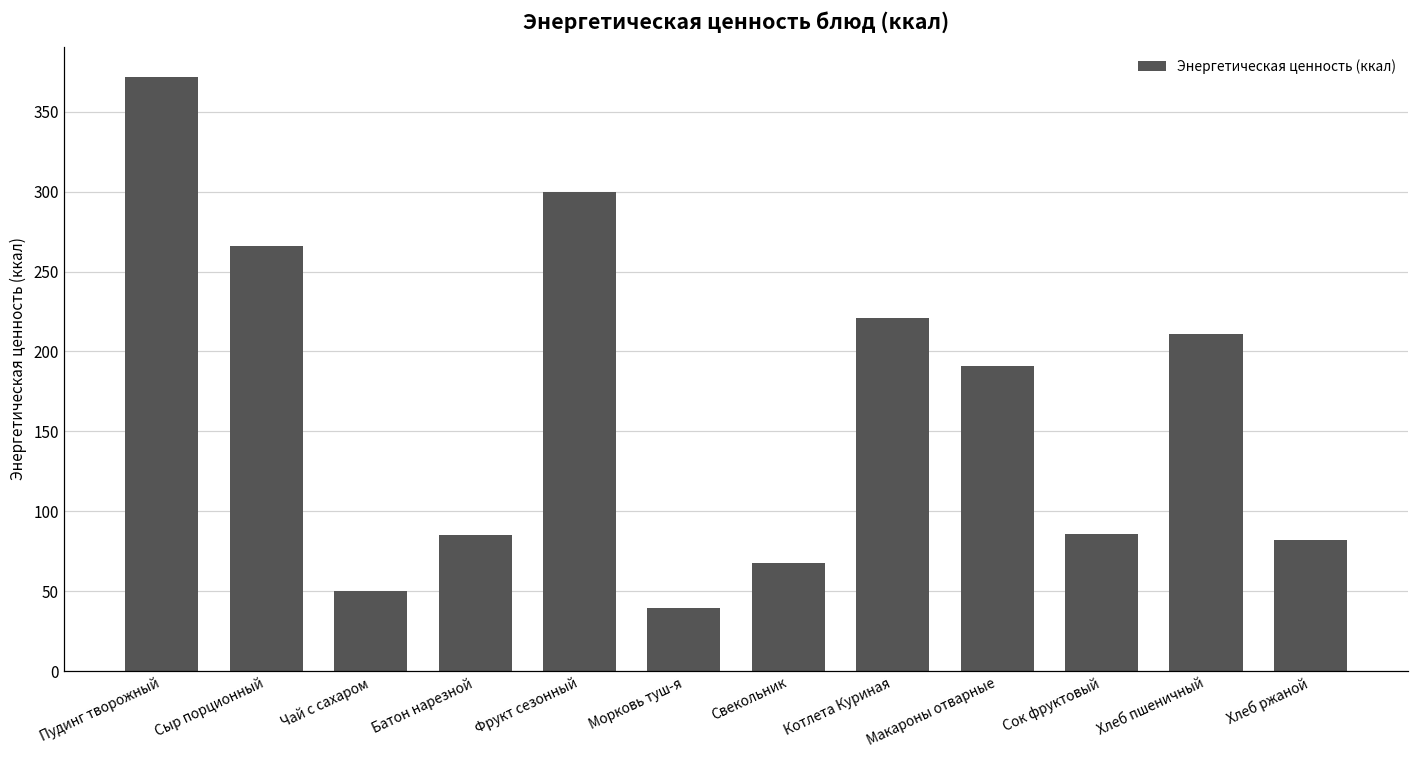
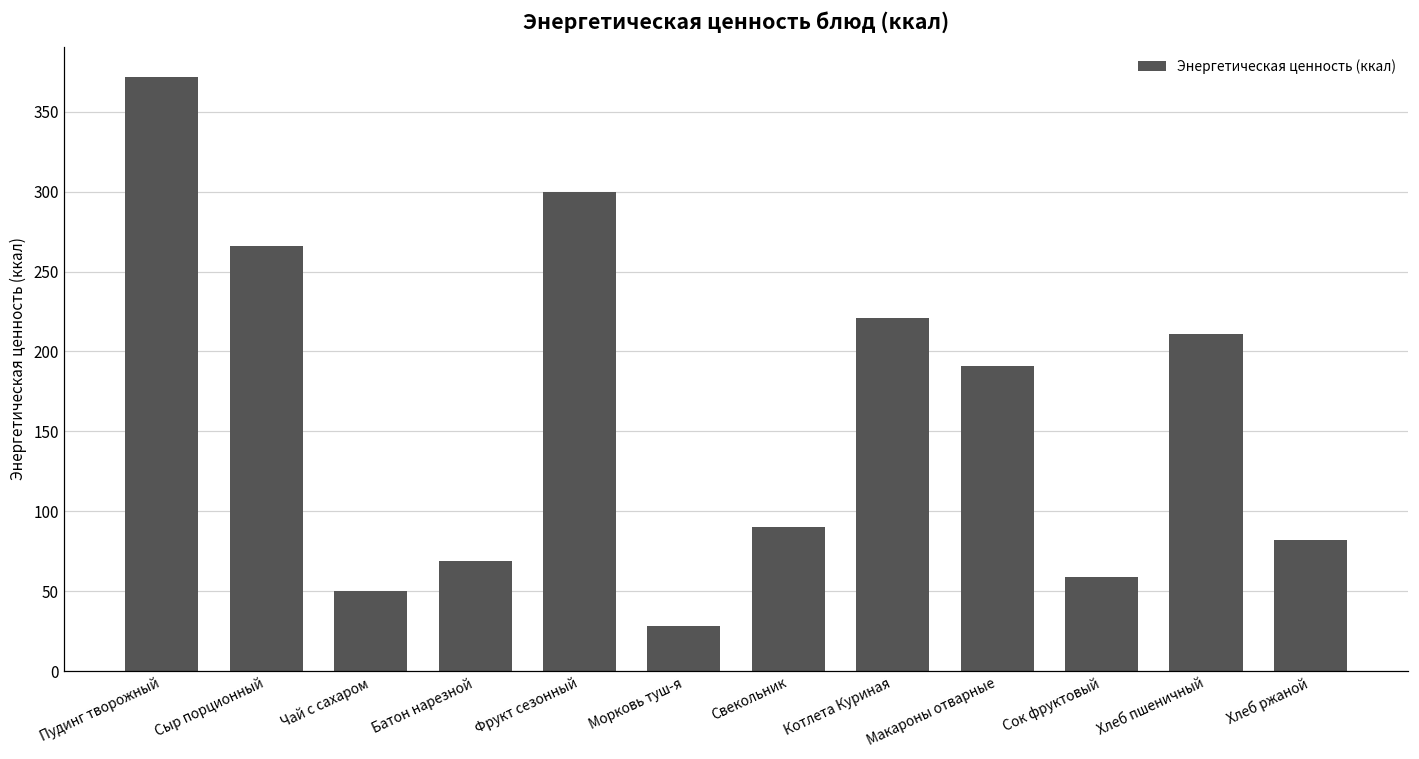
  {
    "Пудинг творожный": 372,
    "Сыр порционный": 266,
    "Чай с сахаром": 50,
-   "Батон нарезной": 85,
+   "Батон нарезной": 69,
    "Фрукт сезонный": 300,
-   "Морковь туш-я": 40,
-   "Свекольник": 68,
+   "Морковь туш-я": 28,
+   "Свекольник": 90,
    "Котлета Куриная": 221,
    "Макароны отварные": 191,
-   "Сок фруктовый": 86,
+   "Сок фруктовый": 59,
    "Хлеб пшеничный": 211,
    "Хлеб ржаной": 82
  }
